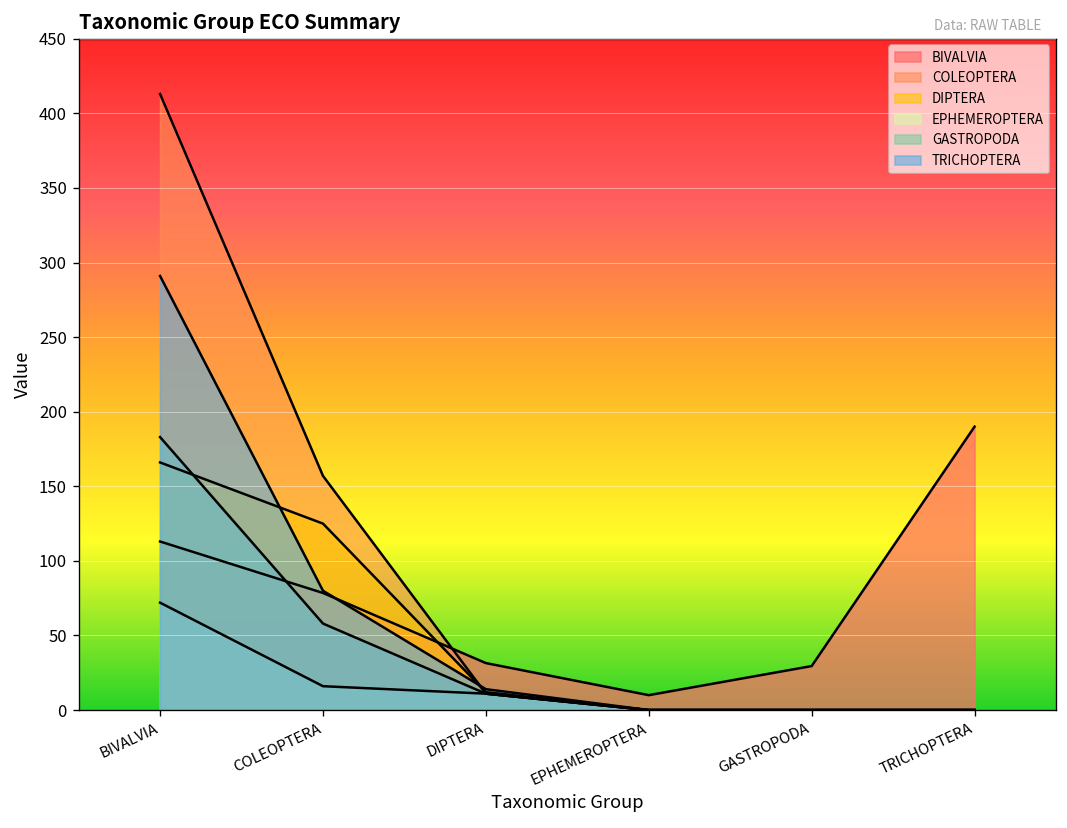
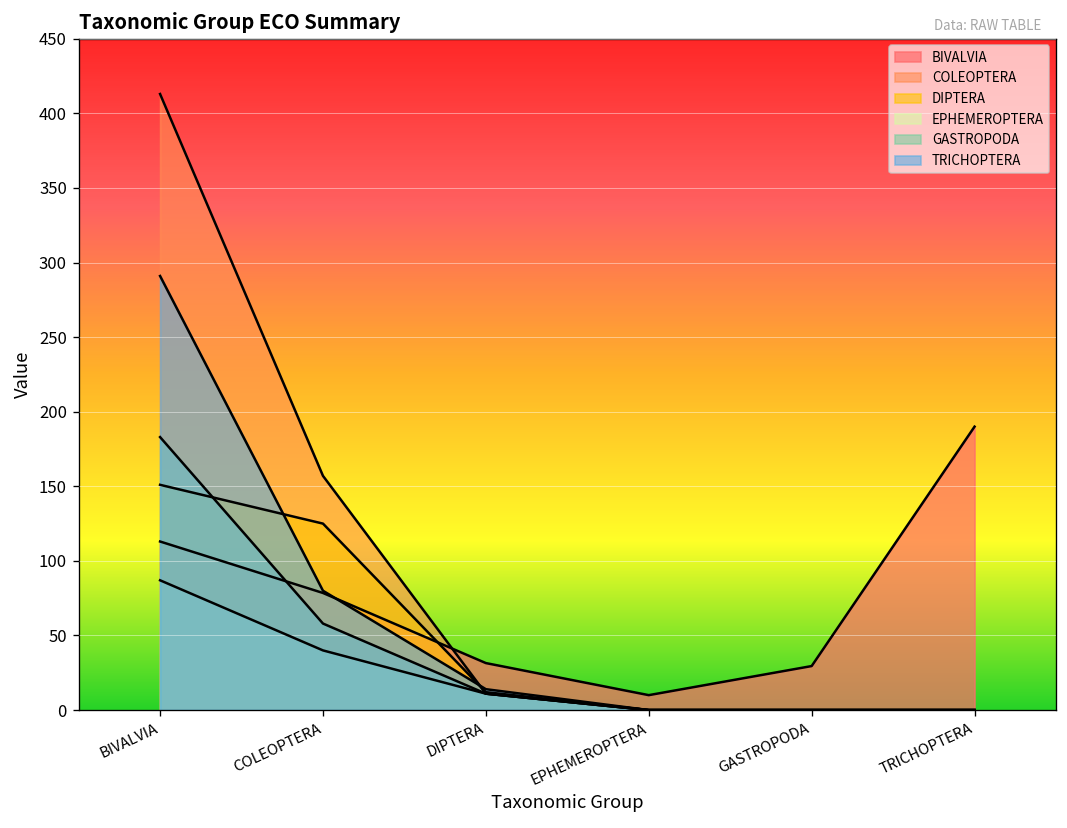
  {
    "DIPTERA": {
-     "BIVALVIA": 166,
+     "BIVALVIA": 151,
      "COLEOPTERA": 125
    },
    "EPHEMEROPTERA": {
-     "BIVALVIA": 72,
-     "COLEOPTERA": 16
+     "BIVALVIA": 87,
+     "COLEOPTERA": 40
    },
    "GASTROPODA": {
      "BIVALVIA": 183,
      "COLEOPTERA": 58
    },
    "TRICHOPTERA": {
      "BIVALVIA": 291
    }
  }
